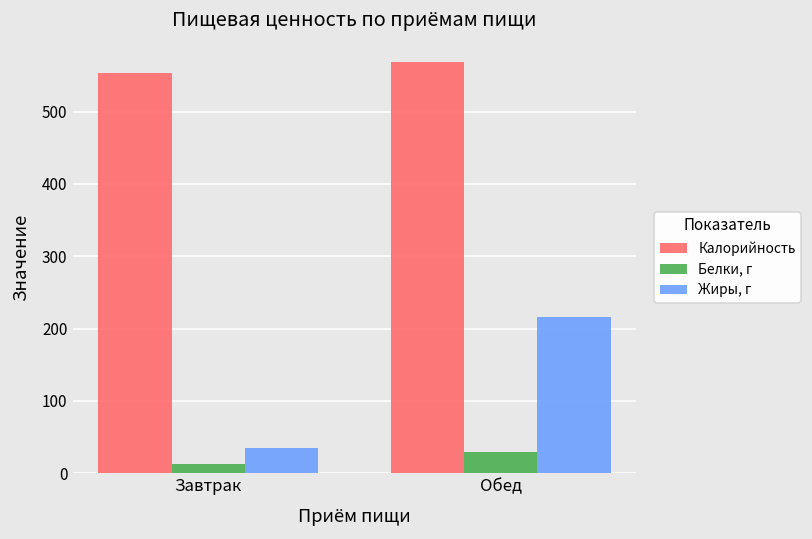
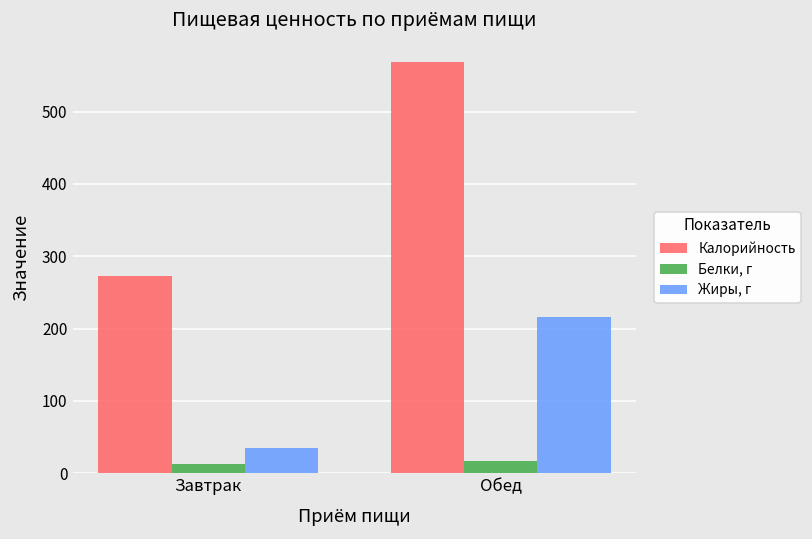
  {
    "Калорийность": {
-     "Завтрак": 550,
+     "Завтрак": 270,
      "Обед": 570
    },
    "Белки, г": {
      "Завтрак": 10,
-     "Обед": 30
+     "Обед": 20
    },
    "Жиры, г": {
      "Завтрак": 30,
      "Обед": 220
    }
  }
